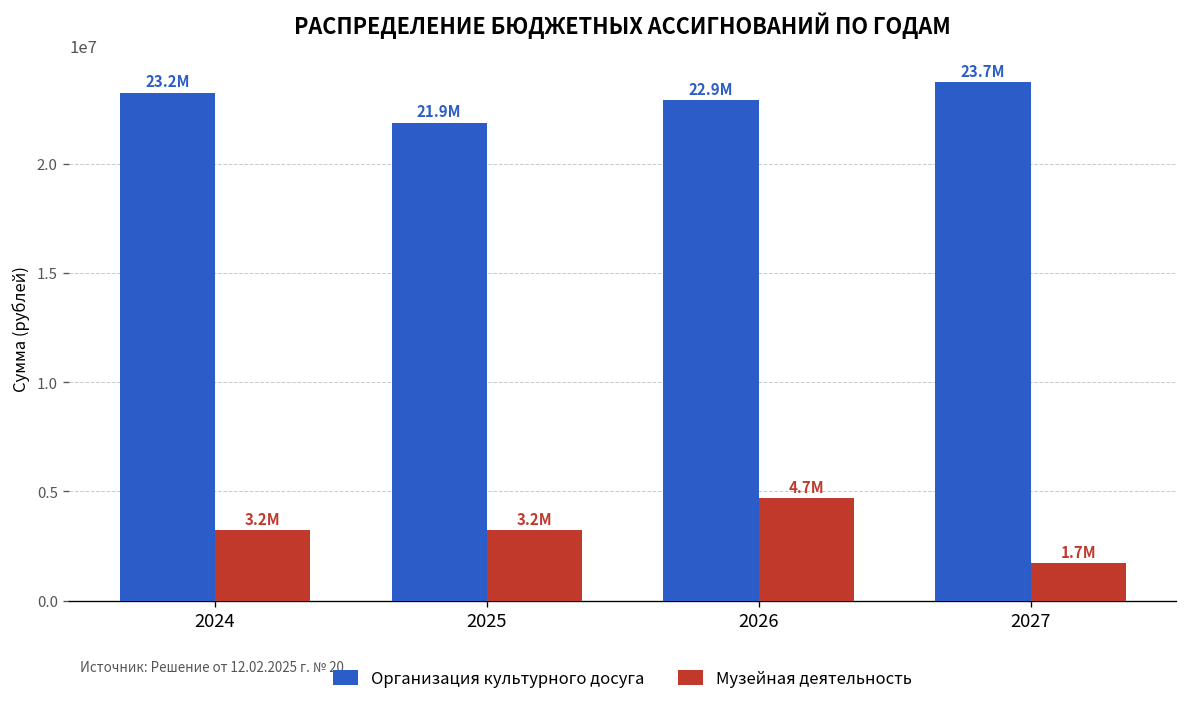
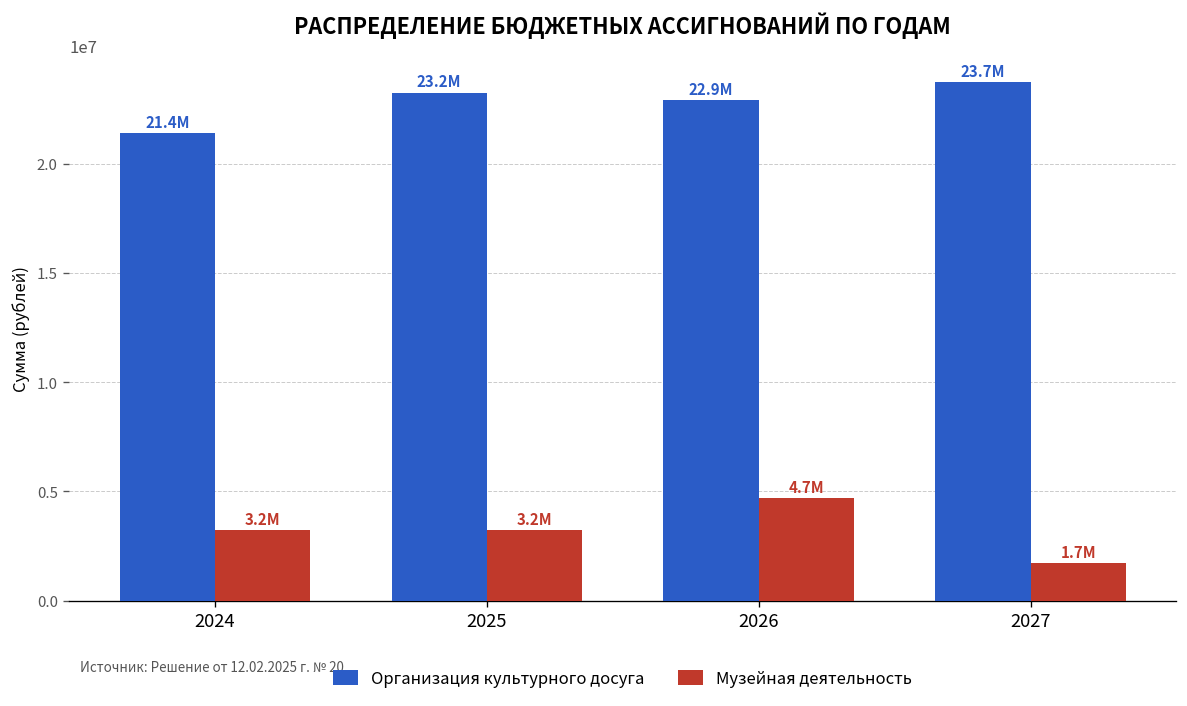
  {
    "Организация культурного досуга": {
-     "2024": "23.2M",
-     "2025": "21.9M",
+     "2024": "21.4M",
+     "2025": "23.2M",
      "2026": "22.9M",
      "2027": "23.7M"
    },
    "Музейная деятельность": {
      "2024": "3.2M",
      "2025": "3.2M",
      "2026": "4.7M",
      "2027": "1.7M"
    }
  }
